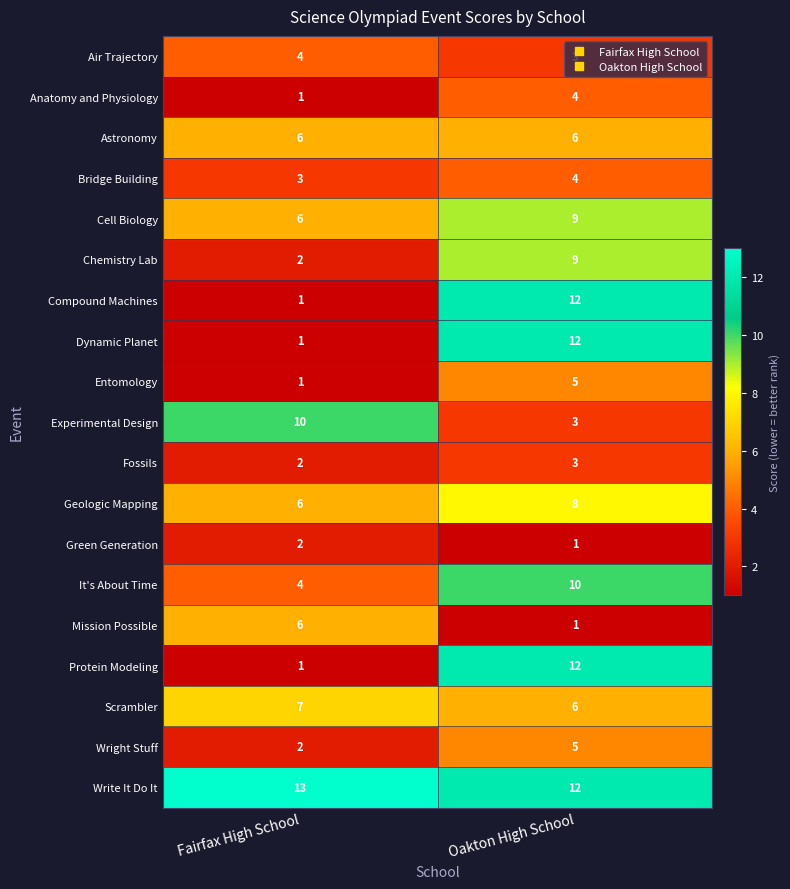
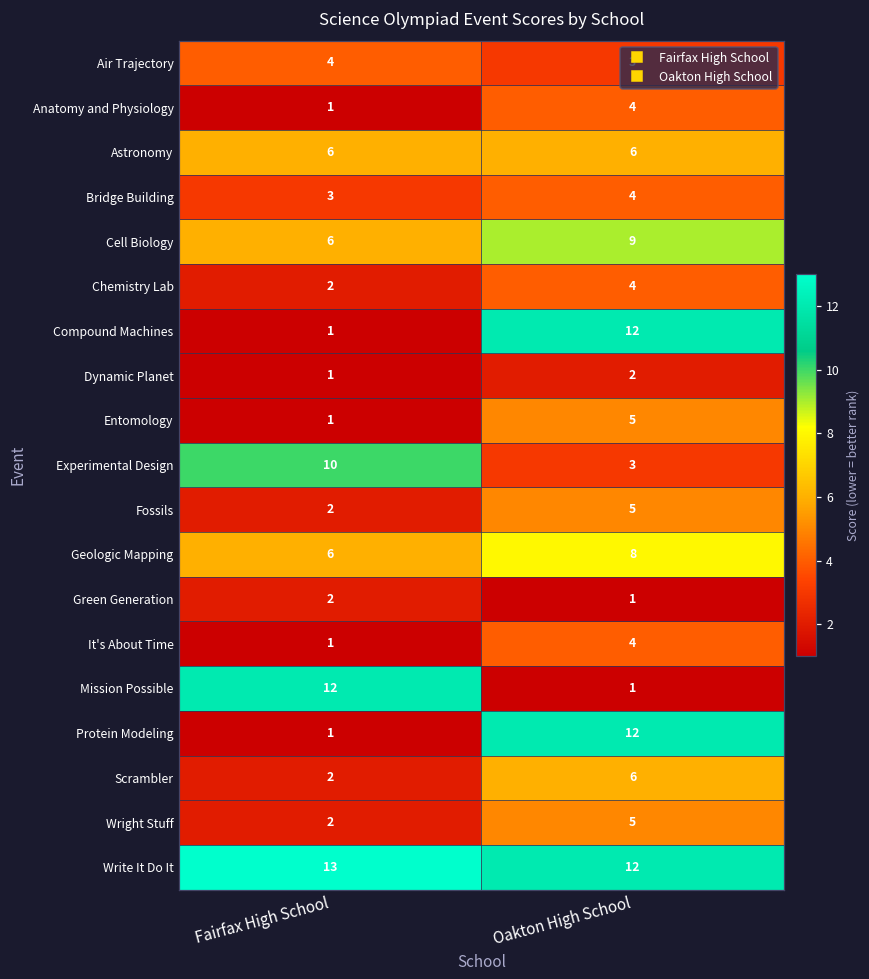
  {
    "Air Trajectory": {
      "Fairfax High School": 4
    },
    "Anatomy and Physiology": {
      "Fairfax High School": 1,
      "Oakton High School": 4
    },
    "Astronomy": {
      "Fairfax High School": 6,
      "Oakton High School": 6
    },
    "Bridge Building": {
      "Fairfax High School": 3,
      "Oakton High School": 4
    },
    "Cell Biology": {
      "Fairfax High School": 6,
      "Oakton High School": 9
    },
    "Chemistry Lab": {
      "Fairfax High School": 2,
-     "Oakton High School": 9
+     "Oakton High School": 4
    },
    "Compound Machines": {
      "Fairfax High School": 1,
      "Oakton High School": 12
    },
    "Dynamic Planet": {
      "Fairfax High School": 1,
-     "Oakton High School": 12
+     "Oakton High School": 2
    },
    "Entomology": {
      "Fairfax High School": 1,
      "Oakton High School": 5
    },
    "Experimental Design": {
      "Fairfax High School": 10,
      "Oakton High School": 3
    },
    "Fossils": {
      "Fairfax High School": 2,
-     "Oakton High School": 3
+     "Oakton High School": 5
    },
    "Geologic Mapping": {
      "Fairfax High School": 6,
      "Oakton High School": 8
    },
    "Green Generation": {
      "Fairfax High School": 2,
      "Oakton High School": 1
    },
    "It's About Time": {
-     "Fairfax High School": 4,
-     "Oakton High School": 10
+     "Fairfax High School": 1,
+     "Oakton High School": 4
    },
    "Mission Possible": {
-     "Fairfax High School": 6,
+     "Fairfax High School": 12,
      "Oakton High School": 1
    },
    "Protein Modeling": {
      "Fairfax High School": 1,
      "Oakton High School": 12
    },
    "Scrambler": {
-     "Fairfax High School": 7,
+     "Fairfax High School": 2,
      "Oakton High School": 6
    },
    "Wright Stuff": {
      "Fairfax High School": 2,
      "Oakton High School": 5
    },
    "Write It Do It": {
      "Fairfax High School": 13,
      "Oakton High School": 12
    }
  }
